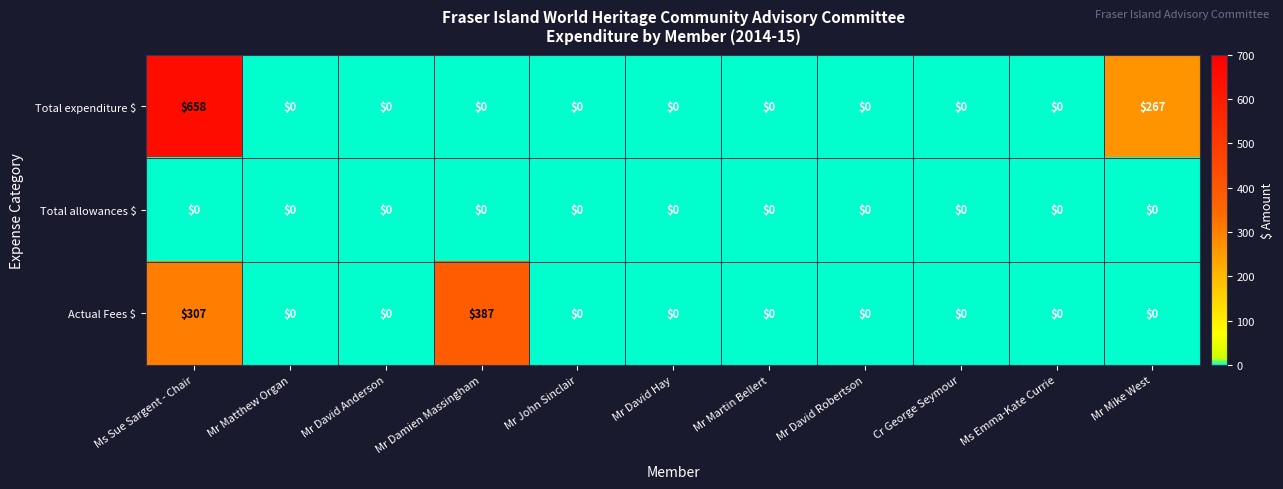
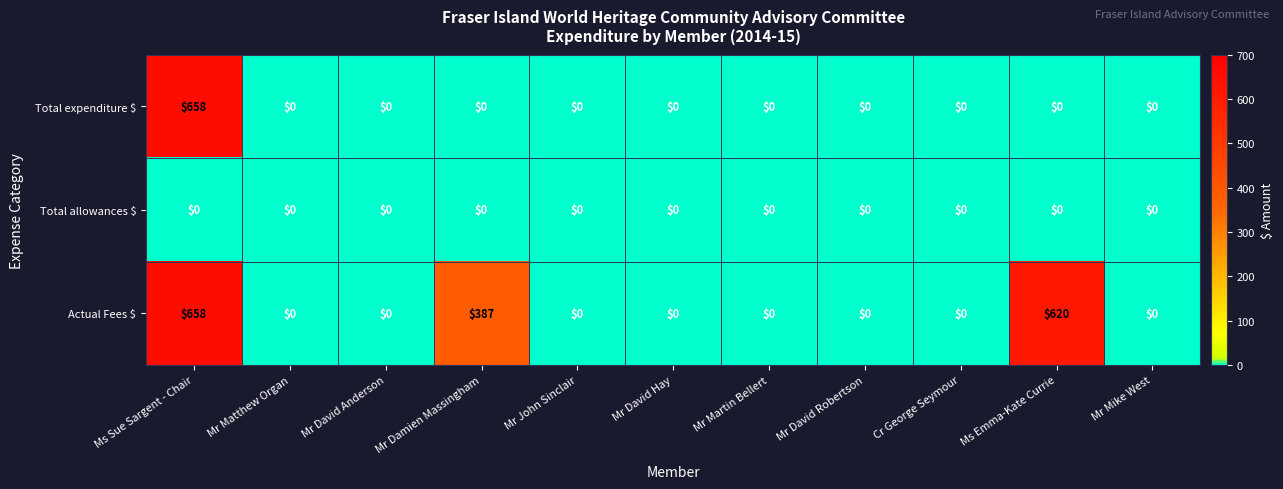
  {
    "Total expenditure $": {
      "Ms Sue Sargent - Chair": "$658",
      "Mr Matthew Organ": "$0",
      "Mr David Anderson": "$0",
      "Mr Damien Massingham": "$0",
      "Mr John Sinclair": "$0",
      "Mr David Hay": "$0",
      "Mr Martin Bellert": "$0",
      "Mr David Robertson": "$0",
      "Cr George Seymour": "$0",
      "Ms Emma-Kate Currie": "$0",
-     "Mr Mike West": "$267"
+     "Mr Mike West": "$0"
    },
    "Total allowances $": {
      "Ms Sue Sargent - Chair": "$0",
      "Mr Matthew Organ": "$0",
      "Mr David Anderson": "$0",
      "Mr Damien Massingham": "$0",
      "Mr John Sinclair": "$0",
      "Mr David Hay": "$0",
      "Mr Martin Bellert": "$0",
      "Mr David Robertson": "$0",
      "Cr George Seymour": "$0",
      "Ms Emma-Kate Currie": "$0",
      "Mr Mike West": "$0"
    },
    "Actual Fees $": {
-     "Ms Sue Sargent - Chair": "$307",
+     "Ms Sue Sargent - Chair": "$658",
      "Mr Matthew Organ": "$0",
      "Mr David Anderson": "$0",
      "Mr Damien Massingham": "$387",
      "Mr John Sinclair": "$0",
      "Mr David Hay": "$0",
      "Mr Martin Bellert": "$0",
      "Mr David Robertson": "$0",
      "Cr George Seymour": "$0",
-     "Ms Emma-Kate Currie": "$0",
+     "Ms Emma-Kate Currie": "$620",
      "Mr Mike West": "$0"
    }
  }
